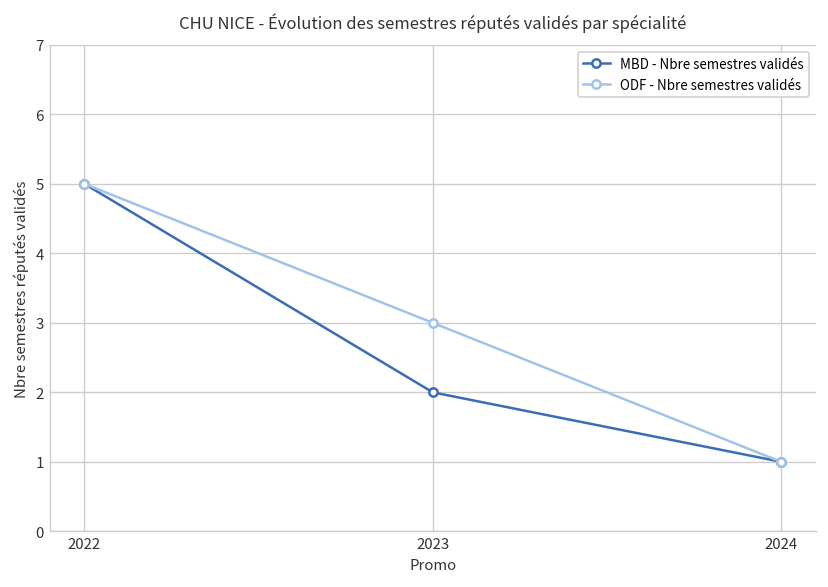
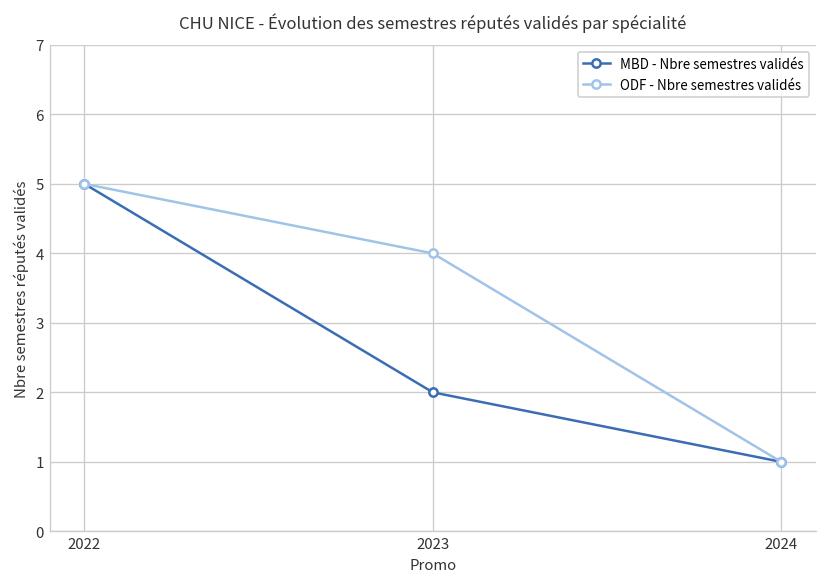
  {
    "MBD - Nbre semestres validés": {
      "2023": 2
    },
    "ODF - Nbre semestres validés": {
-     "2023": 3
+     "2023": 4
    }
  }
